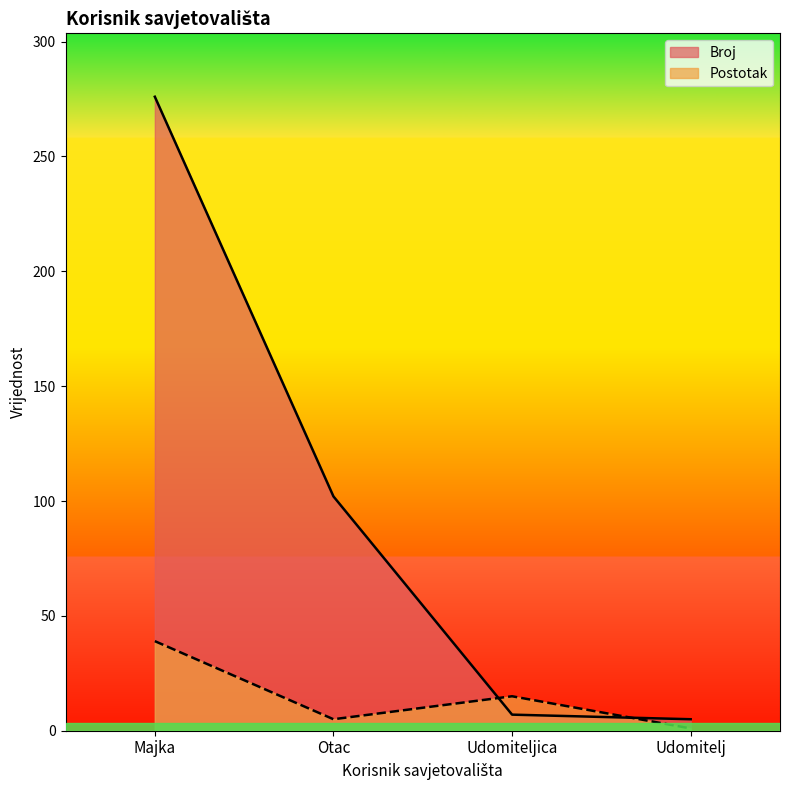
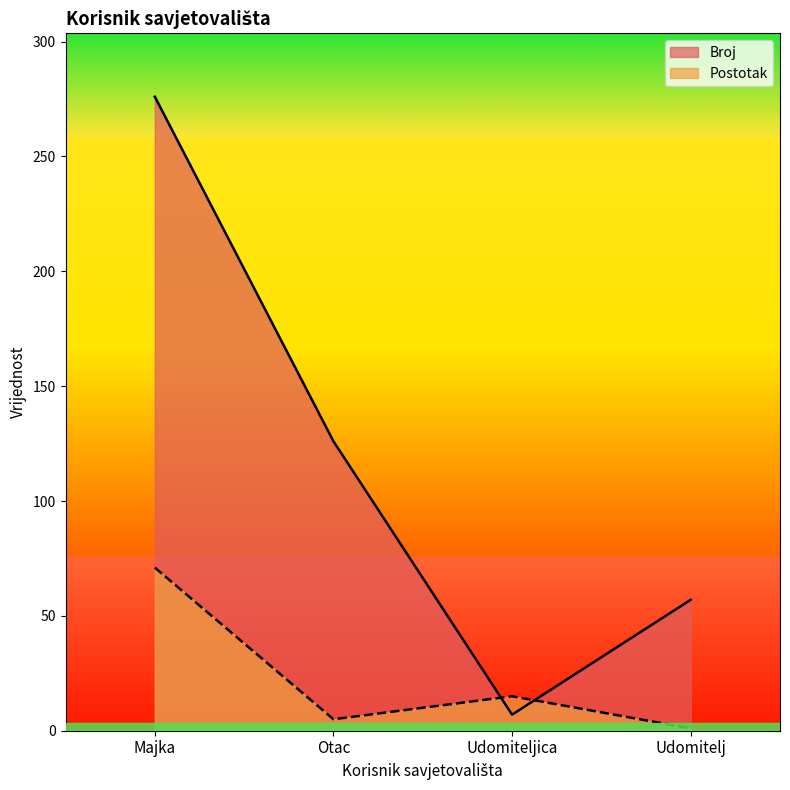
  {
    "Broj": {
      "Majka": 276,
-     "Otac": 102,
+     "Otac": 126,
      "Udomiteljica": 7,
-     "Udomitelj": 5
+     "Udomitelj": 57
    },
    "Postotak": {
-     "Majka": 39,
+     "Majka": 71,
      "Otac": 5,
      "Udomiteljica": 15
    }
  }
